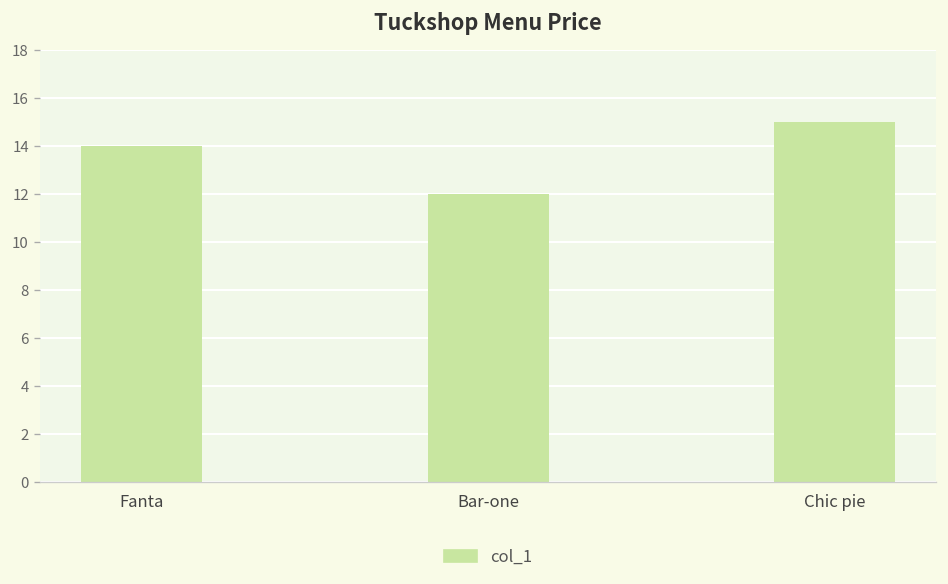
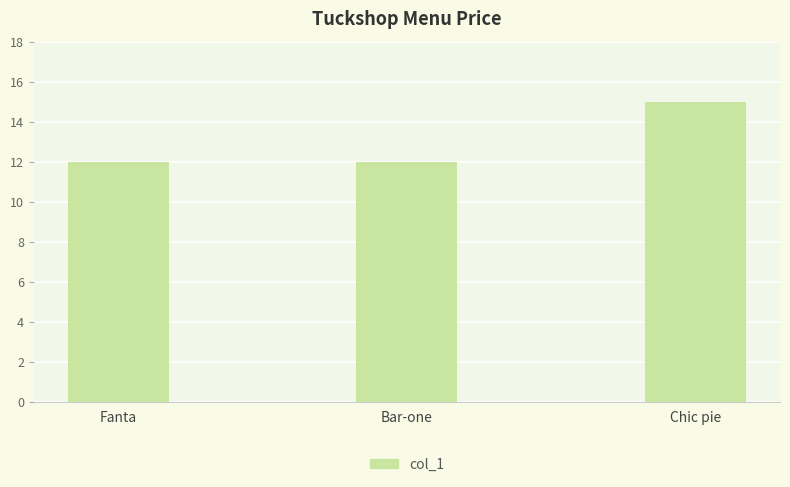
  {
-   "Fanta": 14,
+   "Fanta": 12,
    "Bar-one": 12,
    "Chic pie": 15
  }
